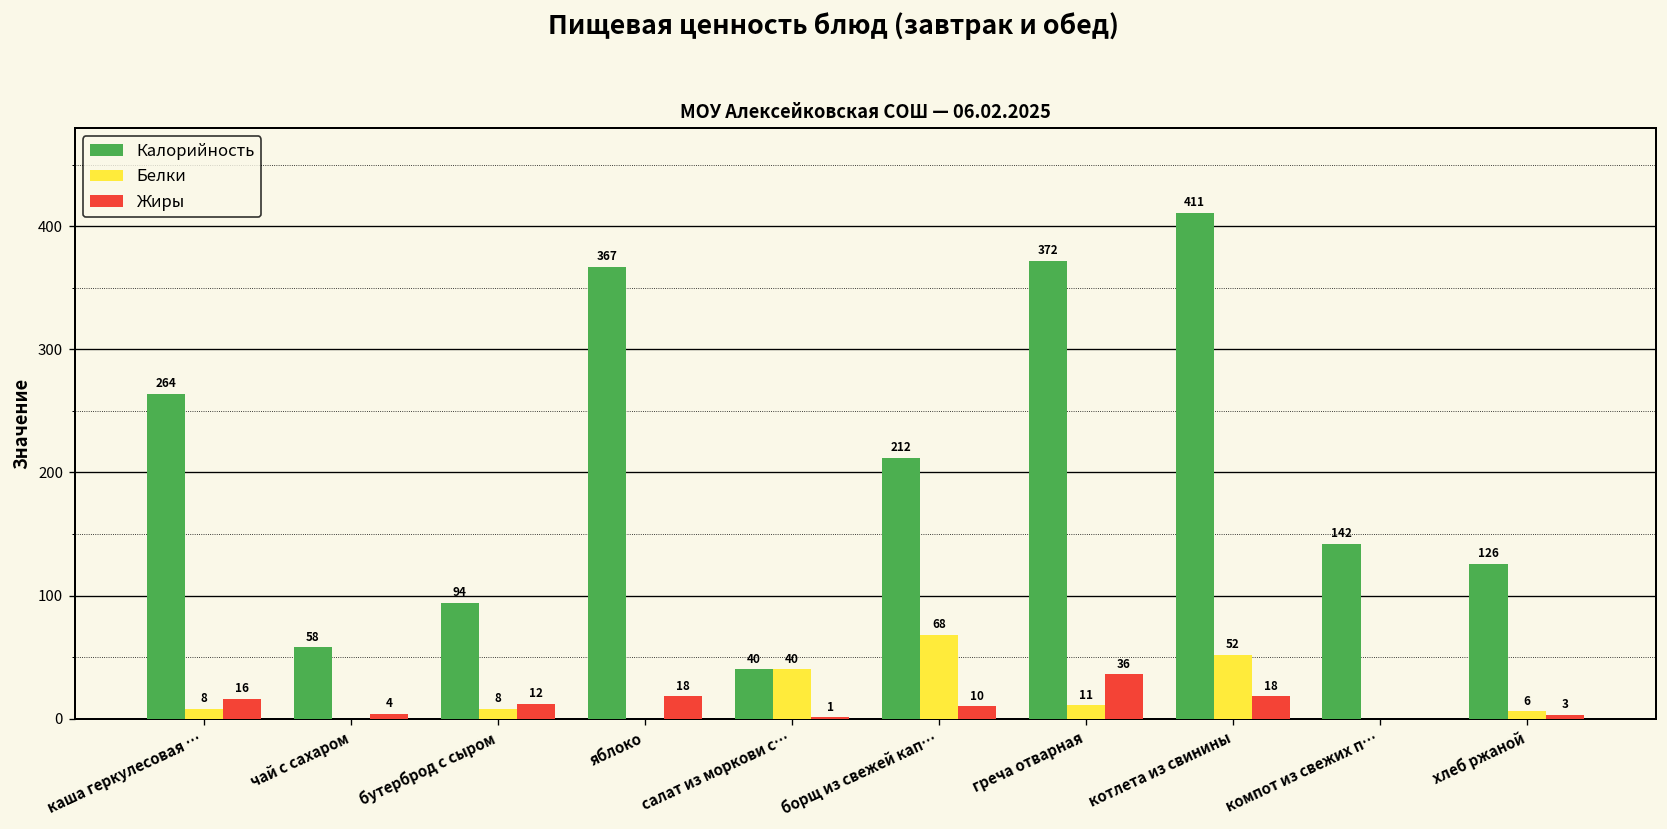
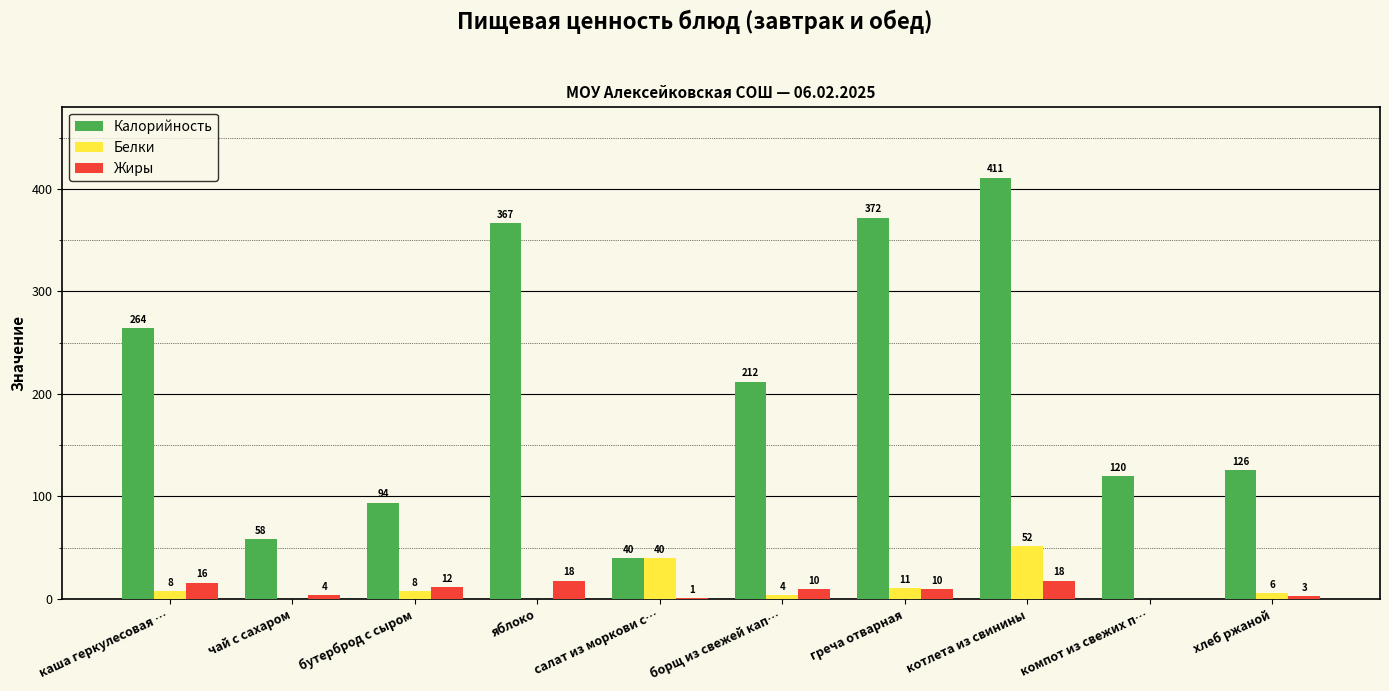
  {
    "Калорийность": {
      "каша геркулесовая …": 264,
      "чай с сахаром": 58,
      "бутерброд с сыром": 94,
      "яблоко": 367,
      "салат из моркови с…": 40,
      "борщ из свежей кап…": 212,
      "греча отварная": 372,
      "котлета из свинины": 411,
-     "компот из свежих п…": 142,
+     "компот из свежих п…": 120,
      "хлеб ржаной": 126
    },
    "Белки": {
      "каша геркулесовая …": 8,
      "бутерброд с сыром": 8,
      "салат из моркови с…": 40,
-     "борщ из свежей кап…": 68,
+     "борщ из свежей кап…": 4,
      "греча отварная": 11,
      "котлета из свинины": 52,
      "хлеб ржаной": 6
    },
    "Жиры": {
      "каша геркулесовая …": 16,
      "чай с сахаром": 4,
      "бутерброд с сыром": 12,
      "яблоко": 18,
      "салат из моркови с…": 1,
      "борщ из свежей кап…": 10,
-     "греча отварная": 36,
+     "греча отварная": 10,
      "котлета из свинины": 18,
      "хлеб ржаной": 3
    }
  }
